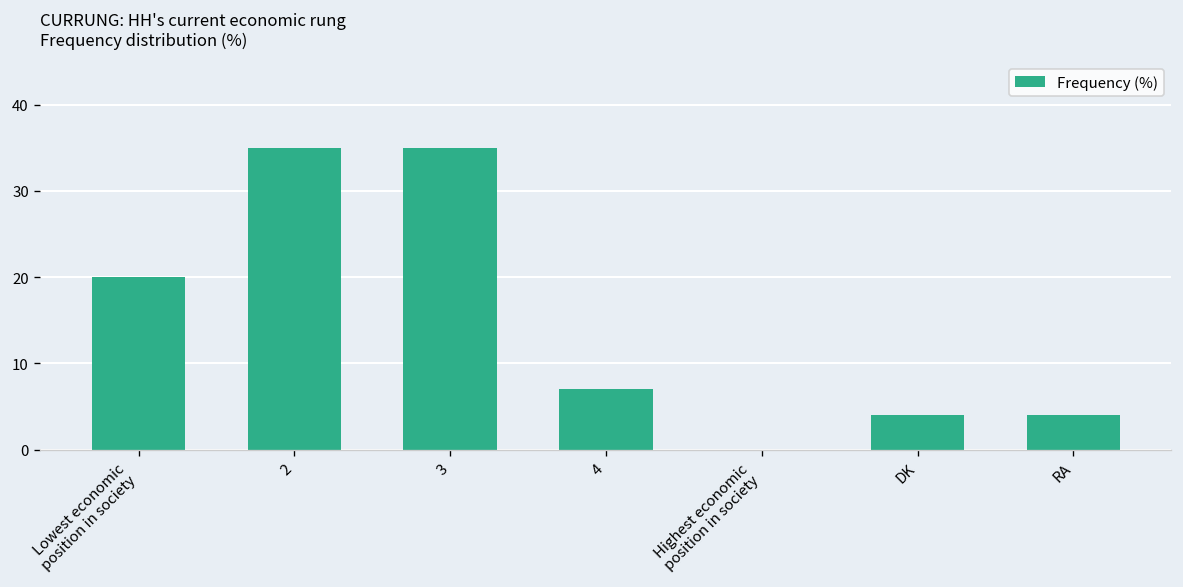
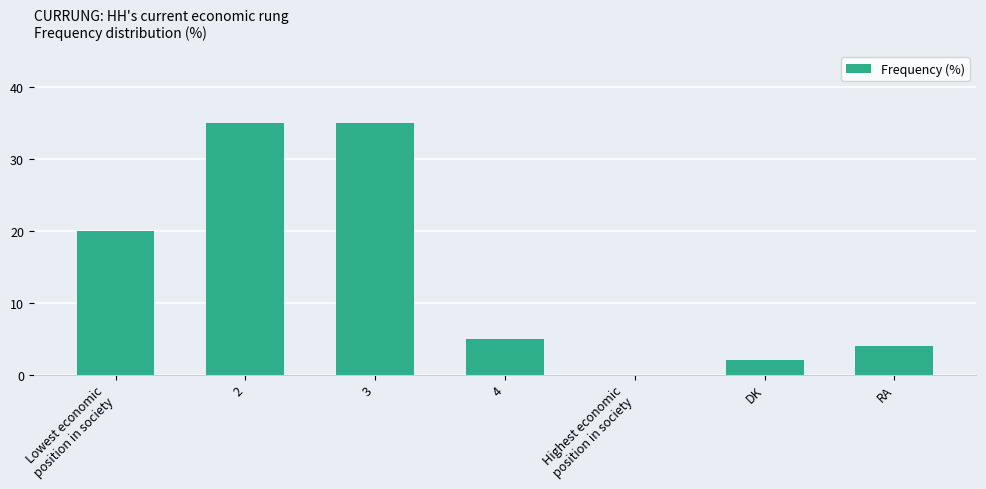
  {
    "Lowest economic position in society": 20,
    "2": 35,
    "3": 35,
-   "4": 7,
+   "4": 5,
    "Highest economic position in society": 0,
-   "DK": 4,
+   "DK": 2,
    "RA": 4
  }
